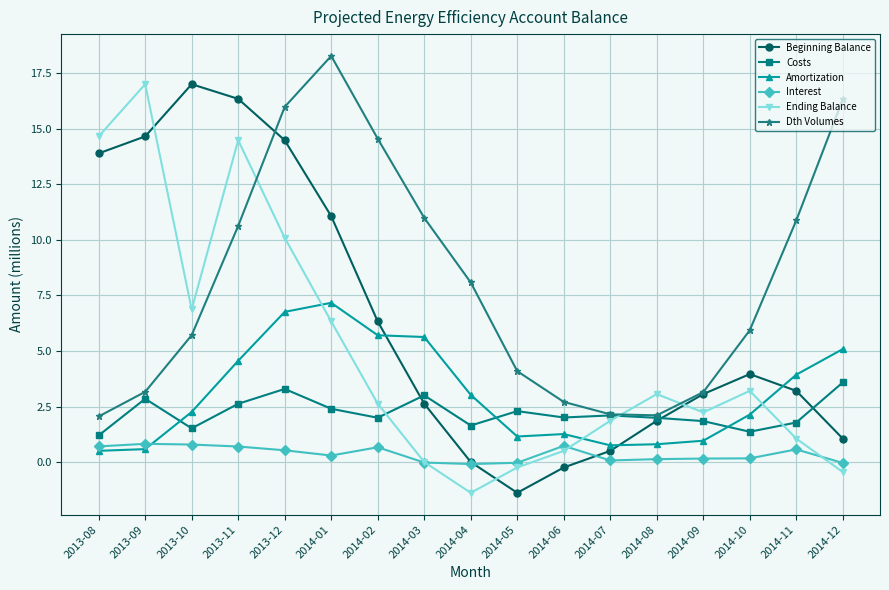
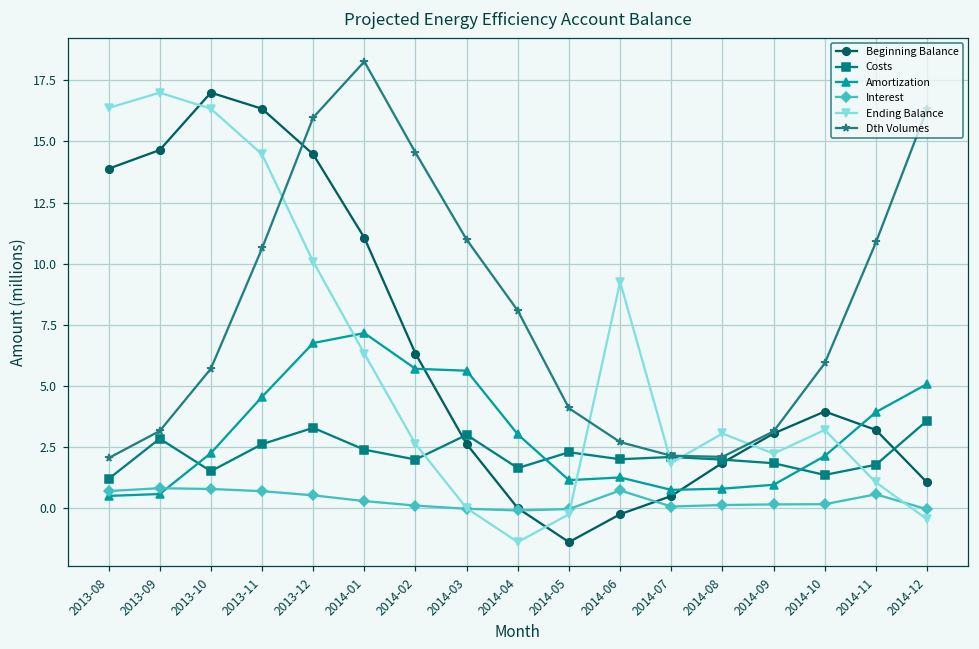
  {
    "Interest": {
      "2013-08": 0.7,
      "2013-09": 0.8,
      "2013-10": 0.8,
      "2013-11": 0.7,
      "2013-12": 0.5,
      "2014-01": 0.3,
-     "2014-02": 0.7,
+     "2014-02": 0.1,
      "2014-05": 0.0,
      "2014-06": 0.7,
      "2014-07": 0.1,
      "2014-08": 0.1,
      "2014-09": 0.2,
      "2014-10": 0.2,
      "2014-11": 0.6,
      "2014-12": 0.0
    },
    "Ending Balance": {
-     "2013-08": 14.6,
+     "2013-08": 16.4,
      "2013-09": 17.0,
-     "2013-10": 6.9,
+     "2013-10": 16.3,
      "2013-11": 14.5,
      "2013-12": 10.1,
      "2014-01": 6.3,
      "2014-02": 2.6,
      "2014-04": -1.4,
      "2014-05": -0.2,
-     "2014-06": 0.5,
+     "2014-06": 9.3,
      "2014-07": 1.9,
      "2014-08": 3.1,
      "2014-09": 2.2,
      "2014-10": 3.2,
      "2014-11": 1.1,
      "2014-12": -0.4
    }
  }
